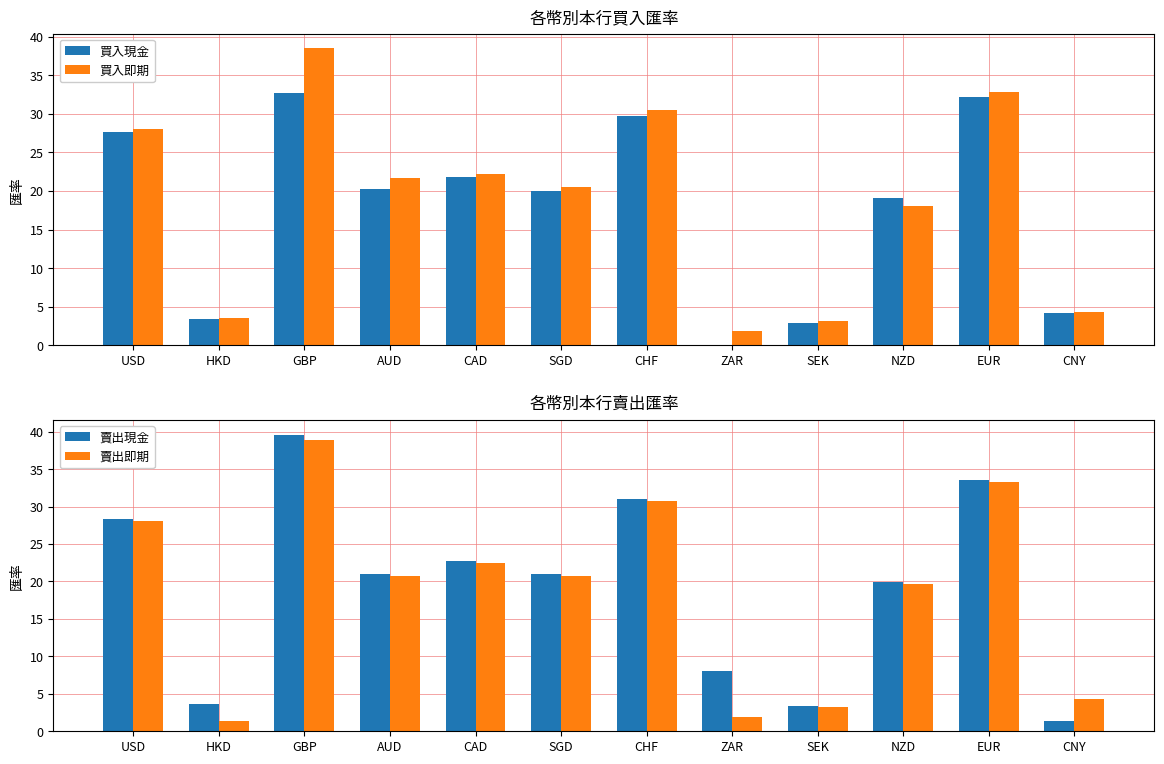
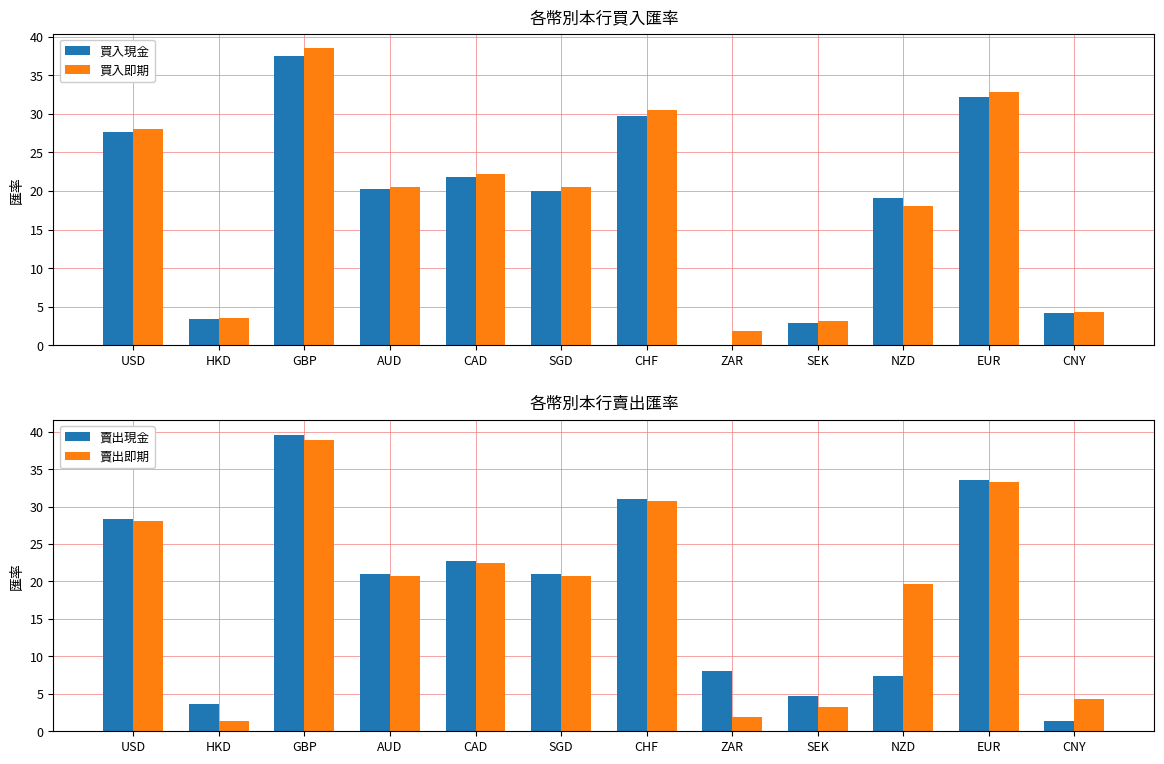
  {
    "各幣別本行買入匯率": {
      "買入現金": {
        "USD": 28,
        "HKD": 3,
-       "GBP": 33,
+       "GBP": 37,
        "AUD": 20,
        "CAD": 22,
        "SGD": 20,
        "CHF": 30,
        "ZAR": 0,
        "SEK": 3,
        "NZD": 19,
        "EUR": 32,
        "CNY": 4
      },
      "買入即期": {
        "USD": 28,
        "HKD": 4,
        "GBP": 38,
-       "AUD": 22,
+       "AUD": 21,
        "CAD": 22,
        "SGD": 21,
        "CHF": 30,
        "ZAR": 2,
        "SEK": 3,
        "NZD": 18,
        "EUR": 33,
        "CNY": 4
      }
    },
    "各幣別本行賣出匯率": {
      "賣出現金": {
        "USD": 28,
        "HKD": 4,
        "GBP": 40,
        "AUD": 21,
        "CAD": 23,
        "SGD": 21,
        "CHF": 31,
        "ZAR": 8,
-       "SEK": 3,
-       "NZD": 20,
+       "SEK": 5,
+       "NZD": 7,
        "EUR": 34,
        "CNY": 1
      },
      "賣出即期": {
        "USD": 28,
        "HKD": 1,
        "GBP": 39,
        "AUD": 21,
        "CAD": 22,
        "SGD": 21,
        "CHF": 31,
        "ZAR": 2,
        "SEK": 3,
        "NZD": 20,
        "EUR": 33,
        "CNY": 4
      }
    }
  }
